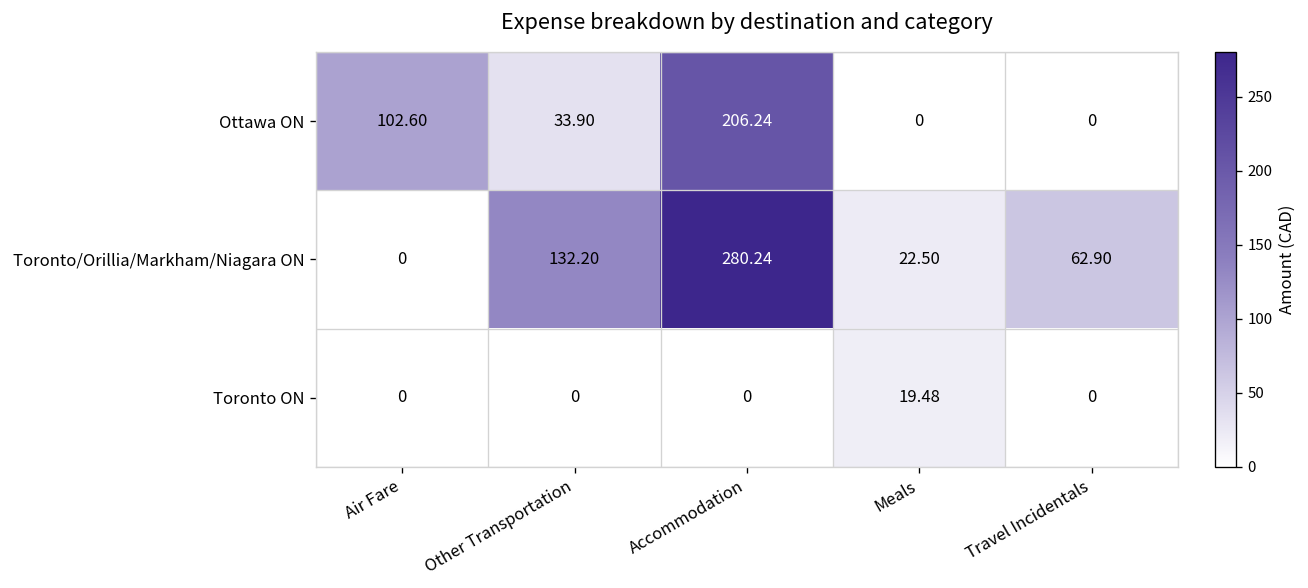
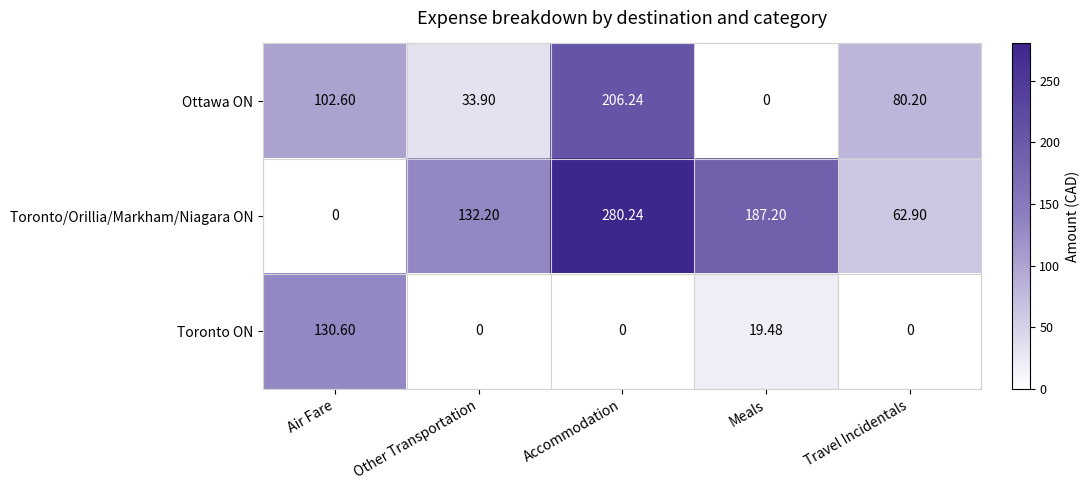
  {
    "Ottawa ON": {
      "Air Fare": 102.60,
      "Other Transportation": 33.90,
      "Accommodation": 206.24,
      "Meals": 0,
-     "Travel Incidentals": 0
+     "Travel Incidentals": 80.20
    },
    "Toronto/Orillia/Markham/Niagara ON": {
      "Air Fare": 0,
      "Other Transportation": 132.20,
      "Accommodation": 280.24,
-     "Meals": 22.50,
+     "Meals": 187.20,
      "Travel Incidentals": 62.90
    },
    "Toronto ON": {
-     "Air Fare": 0,
+     "Air Fare": 130.60,
      "Other Transportation": 0,
      "Accommodation": 0,
      "Meals": 19.48,
      "Travel Incidentals": 0
    }
  }
